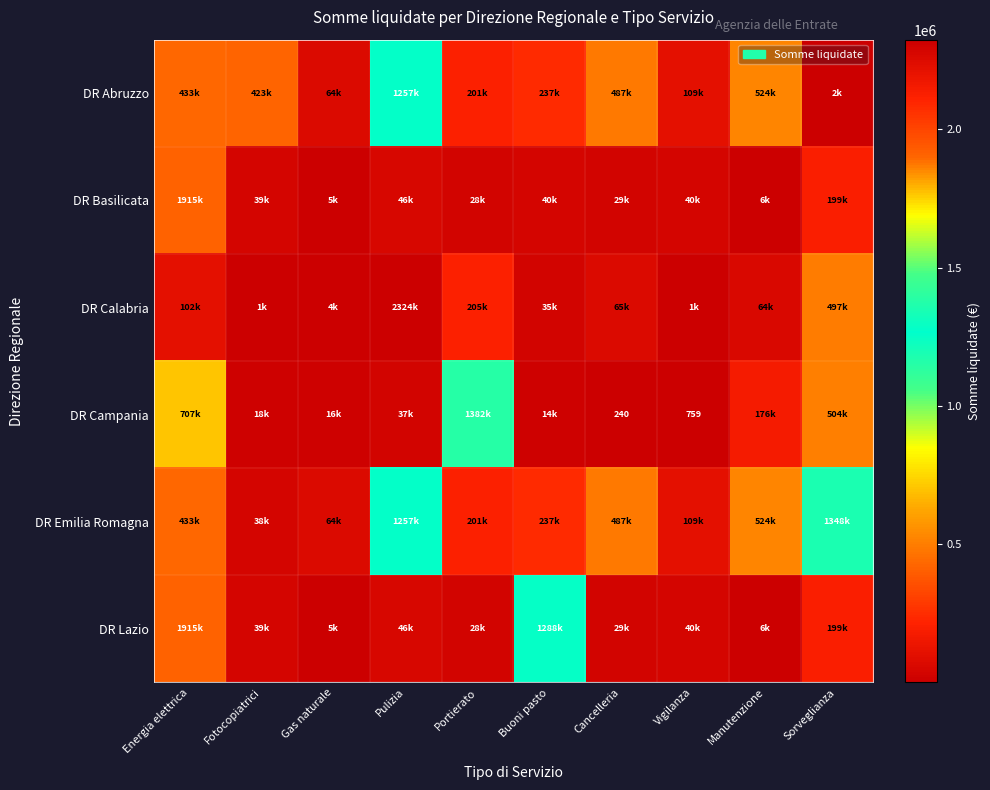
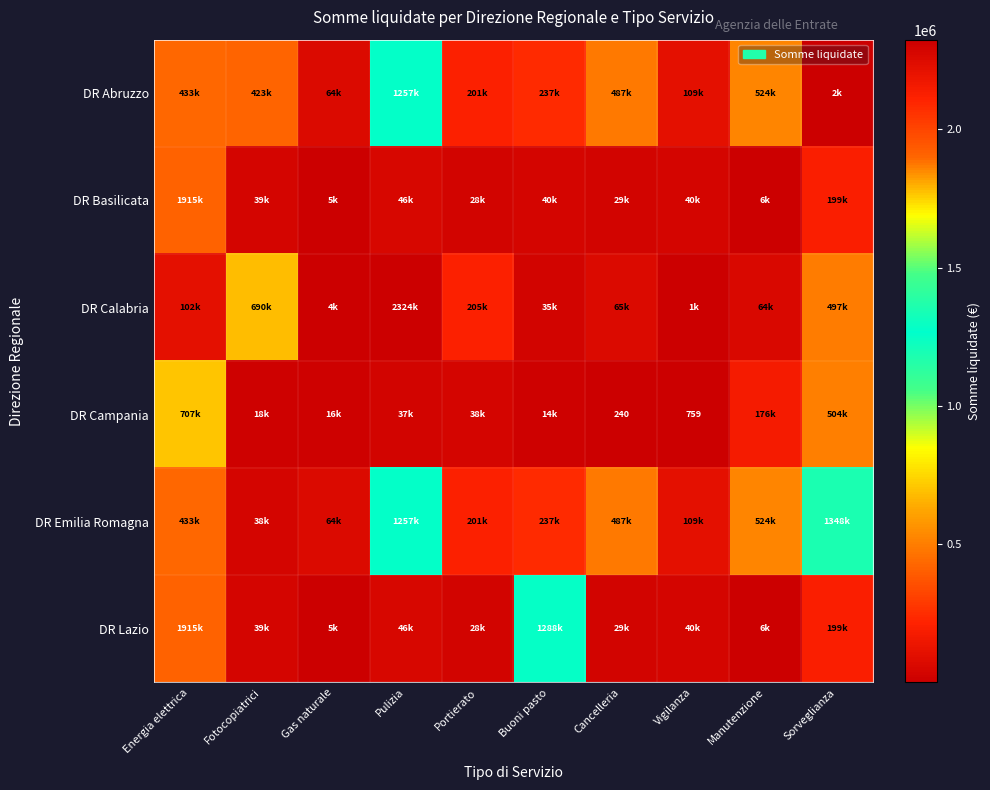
  {
    "DR Abruzzo": {
      "Energia elettrica": "433k",
      "Fotocopiatrici": "423k",
      "Gas naturale": "64k",
      "Pulizia": "1257k",
      "Portierato": "201k",
      "Buoni pasto": "237k",
      "Cancelleria": "487k",
      "Vigilanza": "109k",
      "Manutenzione": "524k",
      "Sorveglianza": "2k"
    },
    "DR Basilicata": {
      "Energia elettrica": "1915k",
      "Fotocopiatrici": "39k",
      "Gas naturale": "5k",
      "Pulizia": "46k",
      "Portierato": "28k",
      "Buoni pasto": "40k",
      "Cancelleria": "29k",
      "Vigilanza": "40k",
      "Manutenzione": "6k",
      "Sorveglianza": "199k"
    },
    "DR Calabria": {
      "Energia elettrica": "102k",
-     "Fotocopiatrici": "1k",
+     "Fotocopiatrici": "690k",
      "Gas naturale": "4k",
      "Pulizia": "2324k",
      "Portierato": "205k",
      "Buoni pasto": "35k",
      "Cancelleria": "65k",
      "Vigilanza": "1k",
      "Manutenzione": "64k",
      "Sorveglianza": "497k"
    },
    "DR Campania": {
      "Energia elettrica": "707k",
      "Fotocopiatrici": "18k",
      "Gas naturale": "16k",
      "Pulizia": "37k",
-     "Portierato": "1382k",
+     "Portierato": "38k",
      "Buoni pasto": "14k",
      "Cancelleria": "240",
      "Vigilanza": "759",
      "Manutenzione": "176k",
      "Sorveglianza": "504k"
    },
    "DR Emilia Romagna": {
      "Energia elettrica": "433k",
      "Fotocopiatrici": "38k",
      "Gas naturale": "64k",
      "Pulizia": "1257k",
      "Portierato": "201k",
      "Buoni pasto": "237k",
      "Cancelleria": "487k",
      "Vigilanza": "109k",
      "Manutenzione": "524k",
      "Sorveglianza": "1348k"
    },
    "DR Lazio": {
      "Energia elettrica": "1915k",
      "Fotocopiatrici": "39k",
      "Gas naturale": "5k",
      "Pulizia": "46k",
      "Portierato": "28k",
      "Buoni pasto": "1288k",
      "Cancelleria": "29k",
      "Vigilanza": "40k",
      "Manutenzione": "6k",
      "Sorveglianza": "199k"
    }
  }
